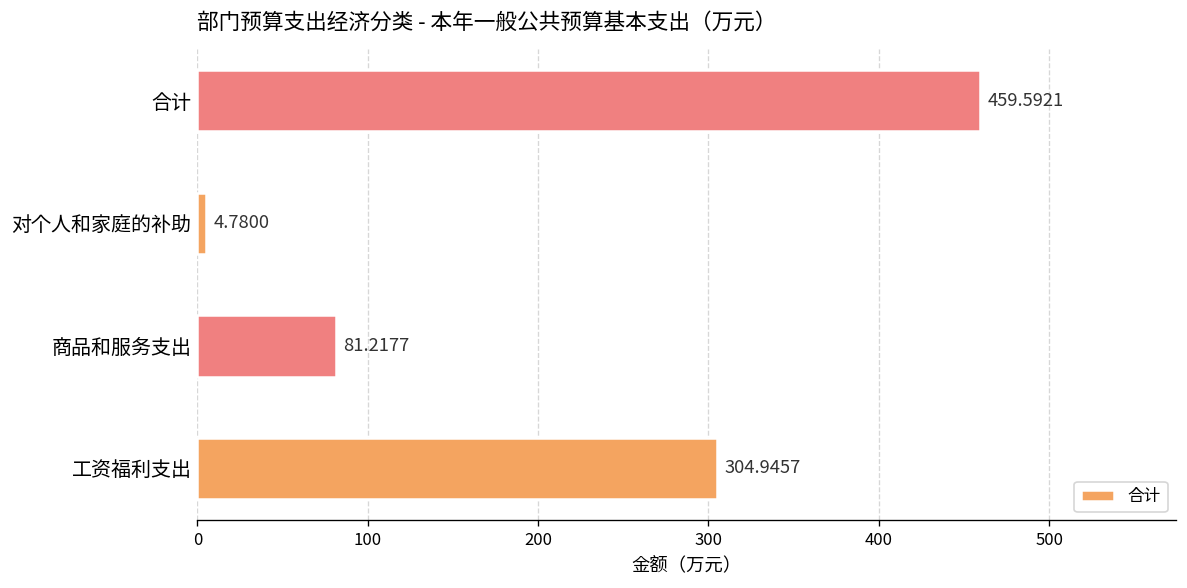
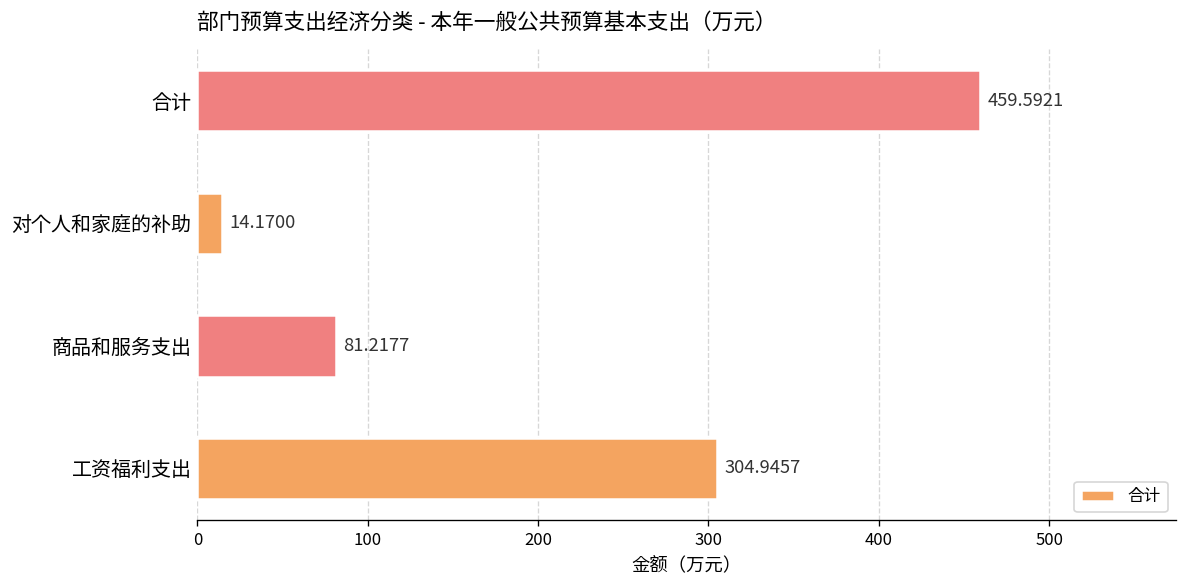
  {
    "合计": 459.5921,
-   "对个人和家庭的补助": 4.7800,
+   "对个人和家庭的补助": 14.1700,
    "商品和服务支出": 81.2177,
    "工资福利支出": 304.9457
  }
